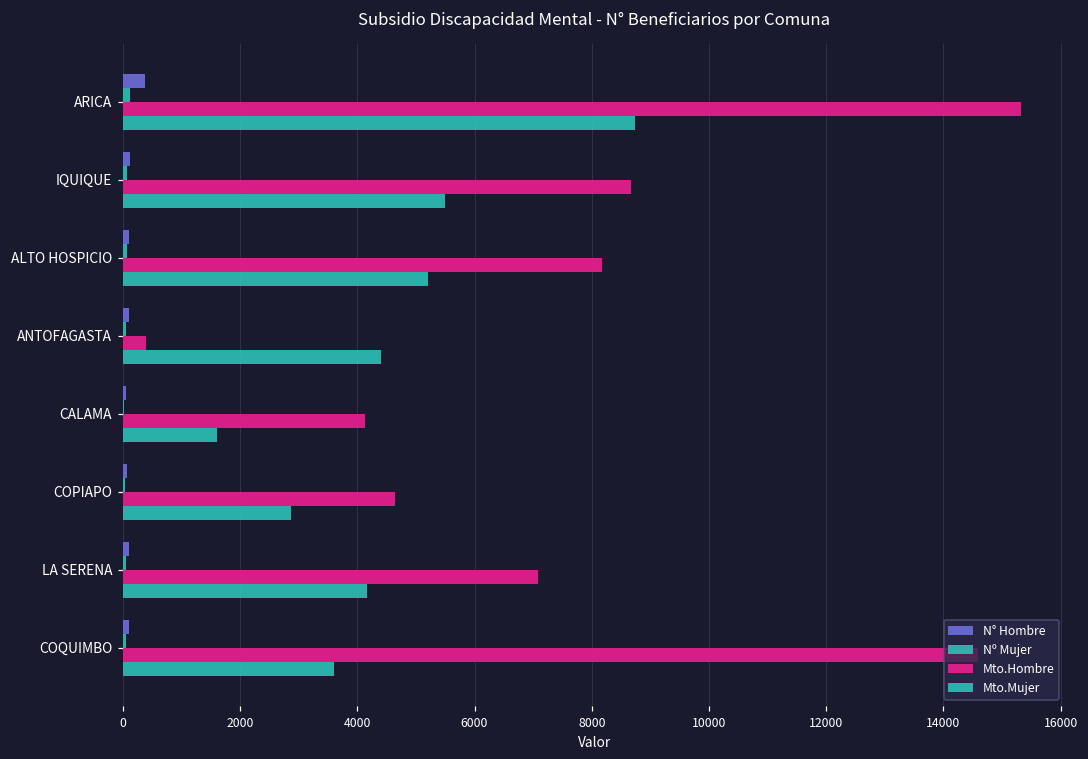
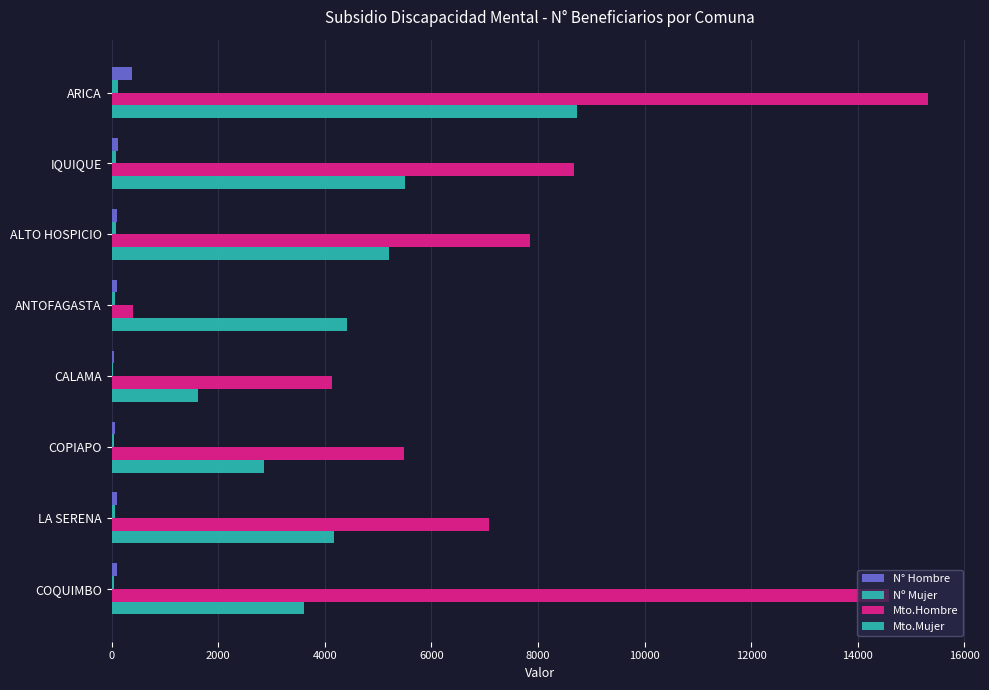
  {
    "N° Hombre": {
      "ARICA": 400,
      "IQUIQUE": 100,
      "ALTO HOSPICIO": 100,
      "ANTOFAGASTA": 100,
      "COPIAPO": 100,
      "LA SERENA": 100,
      "COQUIMBO": 100
    },
    "Mto.Hombre": {
      "ARICA": 15300,
      "IQUIQUE": 8700,
-     "ALTO HOSPICIO": 8200,
+     "ALTO HOSPICIO": 7800,
      "ANTOFAGASTA": 400,
      "CALAMA": 4100,
-     "COPIAPO": 4700,
+     "COPIAPO": 5500,
      "LA SERENA": 7100
    }
  }
